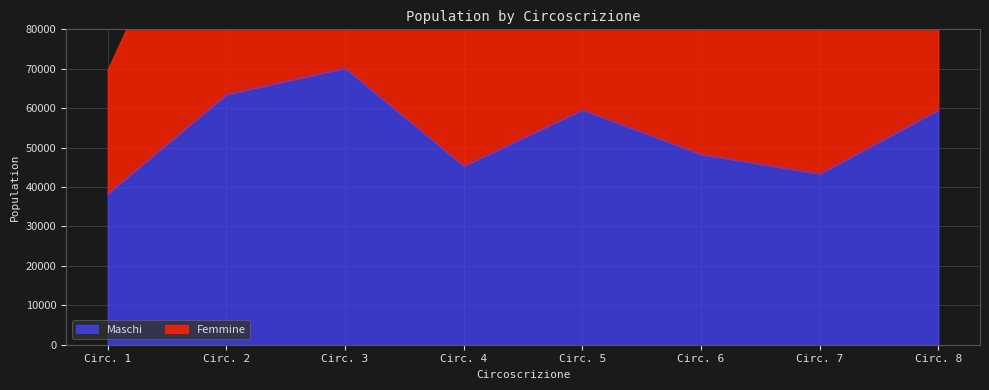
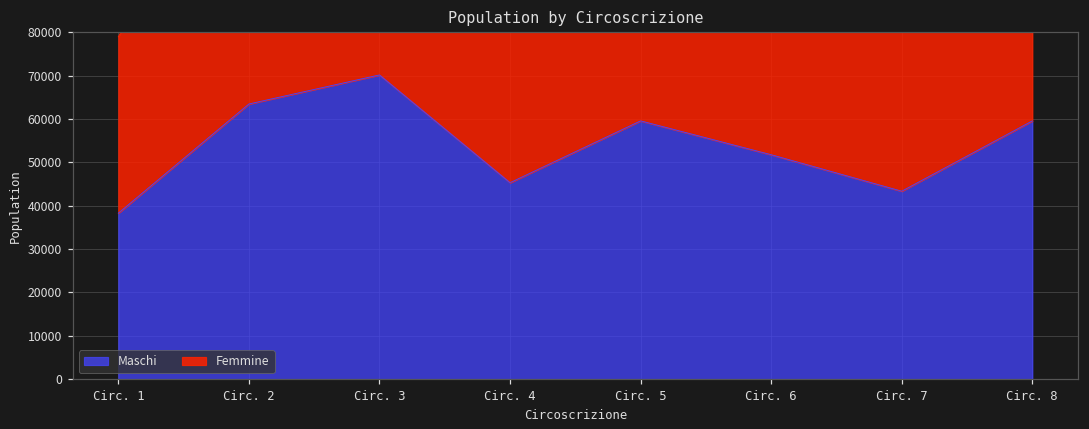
  {
    "Maschi": {
      "Circ. 1": 38000,
      "Circ. 2": 63000,
      "Circ. 3": 70000,
      "Circ. 4": 45000,
      "Circ. 5": 60000,
-     "Circ. 6": 48000,
+     "Circ. 6": 52000,
      "Circ. 7": 43000,
      "Circ. 8": 60000
    },
    "Femmine": {
-     "Circ. 1": 31000
+     "Circ. 1": 41000
    }
  }
